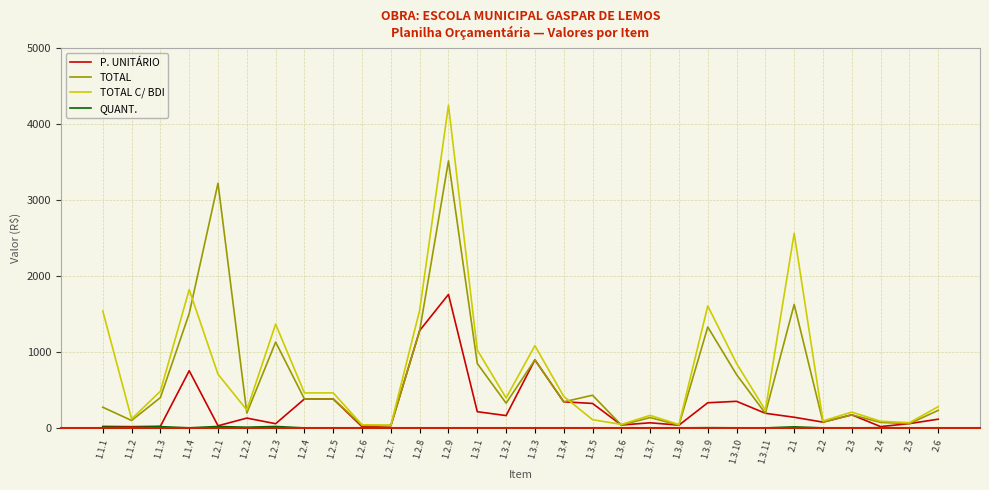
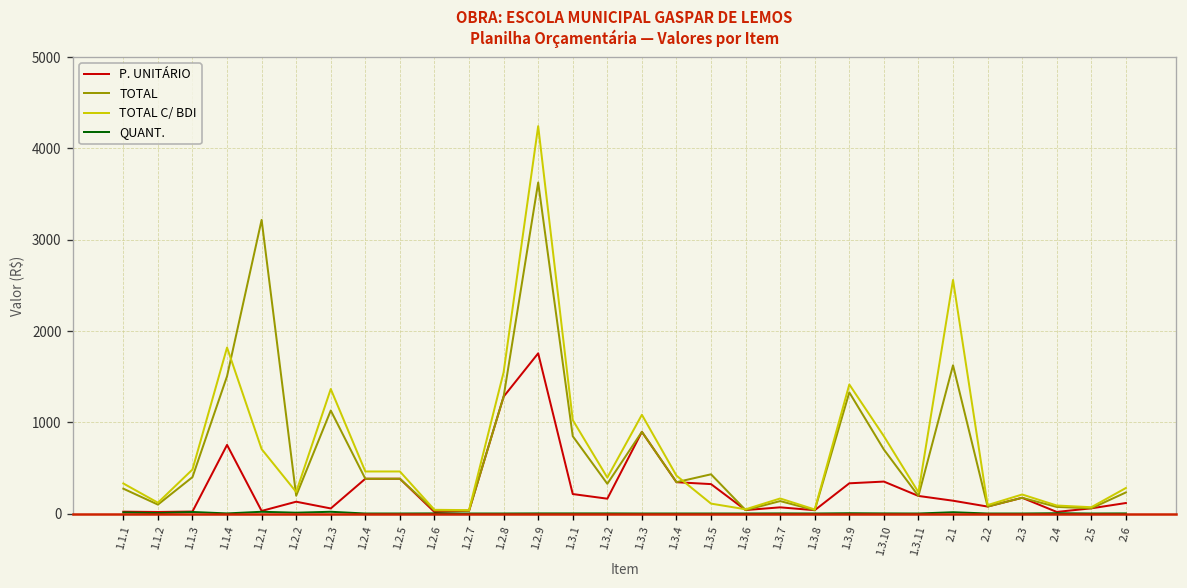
  {
    "P. UNITÁRIO": {
      "1.1.4": 800,
      "1.2.2": 100,
      "1.2.3": 100,
      "1.2.9": 1800,
      "1.3.1": 200,
      "1.3.2": 200,
      "1.3.5": 300,
      "1.3.7": 100,
      "1.3.9": 300,
      "1.3.10": 400,
      "2.1": 100,
      "2.6": 100
    },
    "TOTAL": {
      "1.1.1": 300,
      "1.1.3": 400,
      "1.1.4": 1500,
      "1.2.1": 3200,
      "1.2.2": 200,
      "1.2.3": 1100,
-     "1.2.9": 3500,
+     "1.2.9": 3600,
      "1.3.1": 800,
      "1.3.2": 300,
      "1.3.5": 400,
      "1.3.9": 1300,
      "1.3.10": 700,
      "2.1": 1600,
      "2.6": 200
    },
    "TOTAL C/ BDI": {
-     "1.1.1": 1500,
+     "1.1.1": 300,
      "1.1.3": 500,
      "1.1.4": 1800,
      "1.2.1": 700,
      "1.2.2": 200,
      "1.2.3": 1400,
      "1.2.4": 500,
      "1.2.5": 500,
      "1.2.8": 1500,
      "1.2.9": 4200,
      "1.3.1": 1000,
      "1.3.2": 400,
      "1.3.3": 1100,
      "1.3.4": 400,
      "1.3.5": 100,
-     "1.3.9": 1600,
+     "1.3.9": 1400,
      "1.3.10": 800,
      "1.3.11": 200,
      "2.1": 2600,
      "2.3": 200,
      "2.6": 300
    },
    "QUANT.": {
      "1.1.4": 0,
      "1.2.2": 0,
      "1.2.3": 0,
      "1.2.4": 0,
      "1.2.5": 0,
      "1.2.8": 0,
      "1.2.9": 0,
      "1.3.1": 0,
      "1.3.2": 0,
      "1.3.3": 0,
      "1.3.4": 0,
      "1.3.5": 0,
      "1.3.6": 0,
      "1.3.7": 0,
      "1.3.8": 0,
      "1.3.9": 0,
      "1.3.10": 0,
      "1.3.11": 0,
      "2.1": 0,
      "2.2": 0,
      "2.3": 0,
      "2.5": 0,
      "2.6": 0
    }
  }
